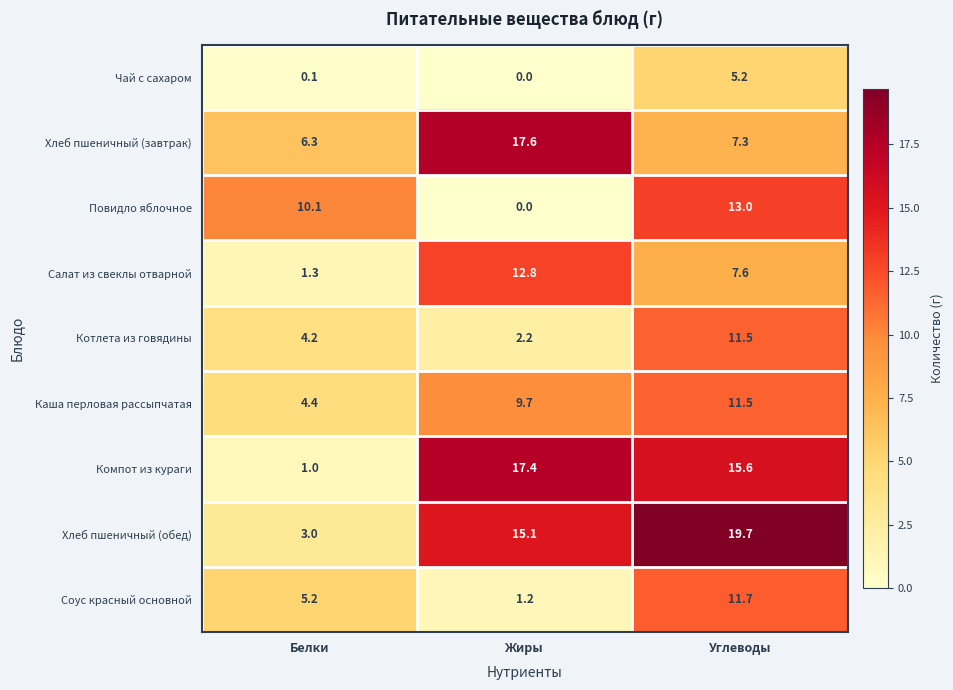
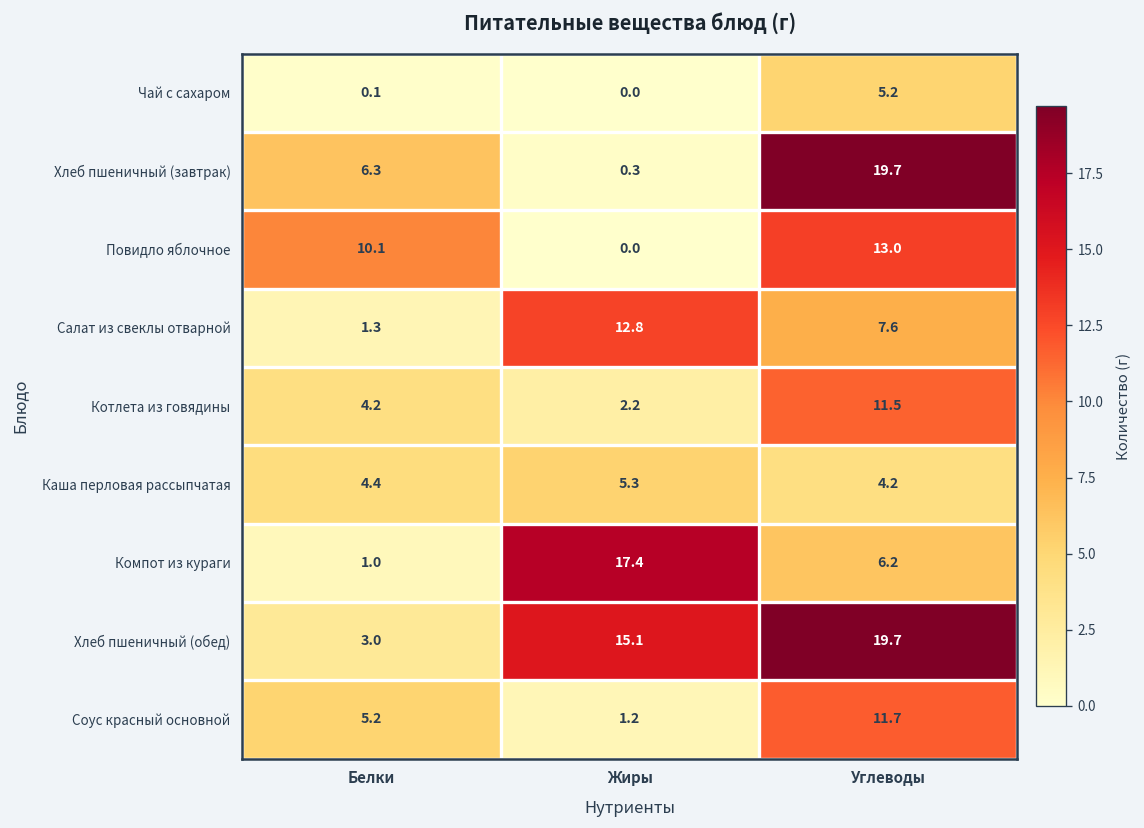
  {
    "Чай с сахаром": {
      "Белки": 0.1,
      "Жиры": 0.0,
      "Углеводы": 5.2
    },
    "Хлеб пшеничный (завтрак)": {
      "Белки": 6.3,
-     "Жиры": 17.6,
-     "Углеводы": 7.3
+     "Жиры": 0.3,
+     "Углеводы": 19.7
    },
    "Повидло яблочное": {
      "Белки": 10.1,
      "Жиры": 0.0,
      "Углеводы": 13.0
    },
    "Салат из свеклы отварной": {
      "Белки": 1.3,
      "Жиры": 12.8,
      "Углеводы": 7.6
    },
    "Котлета из говядины": {
      "Белки": 4.2,
      "Жиры": 2.2,
      "Углеводы": 11.5
    },
    "Каша перловая рассыпчатая": {
      "Белки": 4.4,
-     "Жиры": 9.7,
-     "Углеводы": 11.5
+     "Жиры": 5.3,
+     "Углеводы": 4.2
    },
    "Компот из кураги": {
      "Белки": 1.0,
      "Жиры": 17.4,
-     "Углеводы": 15.6
+     "Углеводы": 6.2
    },
    "Хлеб пшеничный (обед)": {
      "Белки": 3.0,
      "Жиры": 15.1,
      "Углеводы": 19.7
    },
    "Соус красный основной": {
      "Белки": 5.2,
      "Жиры": 1.2,
      "Углеводы": 11.7
    }
  }
